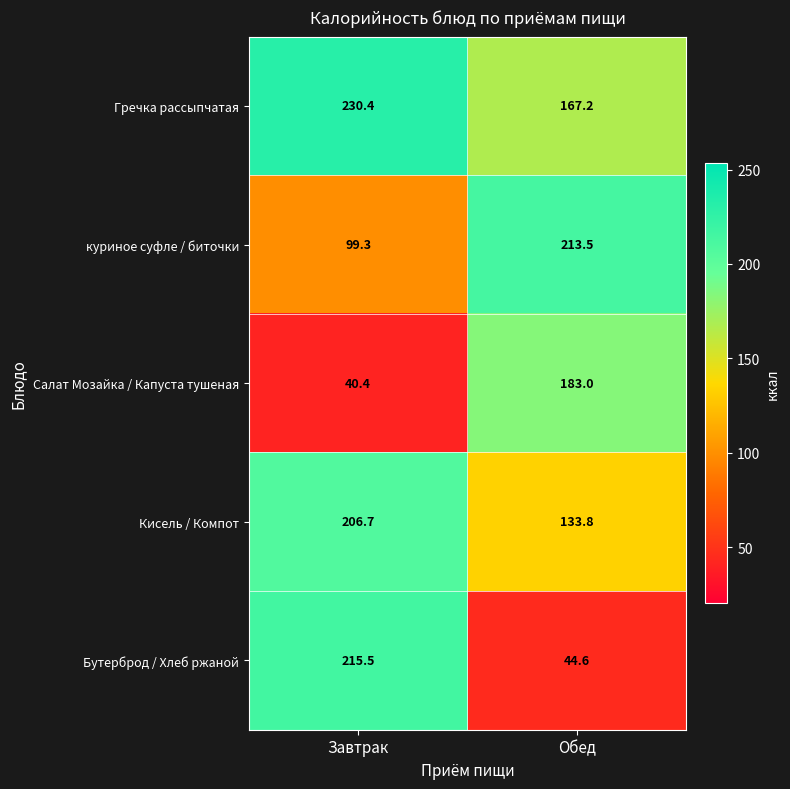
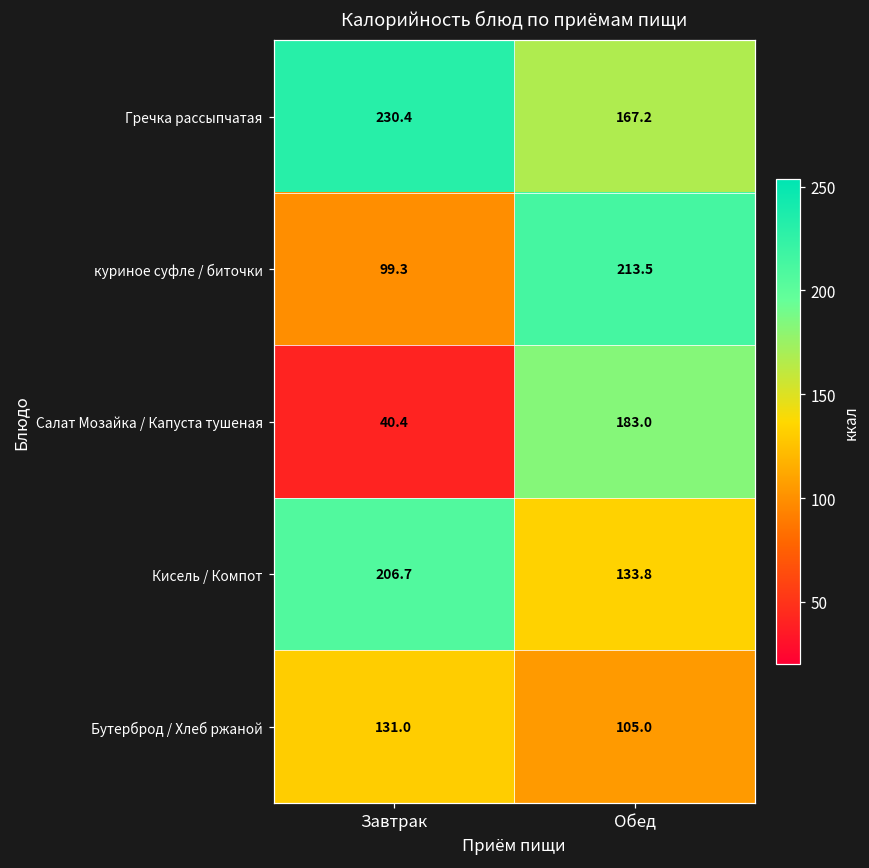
  {
    "Гречка рассыпчатая": {
      "Завтрак": 230.4,
      "Обед": 167.2
    },
    "куриное суфле / биточки": {
      "Завтрак": 99.3,
      "Обед": 213.5
    },
    "Салат Мозайка / Капуста тушеная": {
      "Завтрак": 40.4,
      "Обед": 183.0
    },
    "Кисель / Компот": {
      "Завтрак": 206.7,
      "Обед": 133.8
    },
    "Бутерброд / Хлеб ржаной": {
-     "Завтрак": 215.5,
-     "Обед": 44.6
+     "Завтрак": 131.0,
+     "Обед": 105.0
    }
  }
